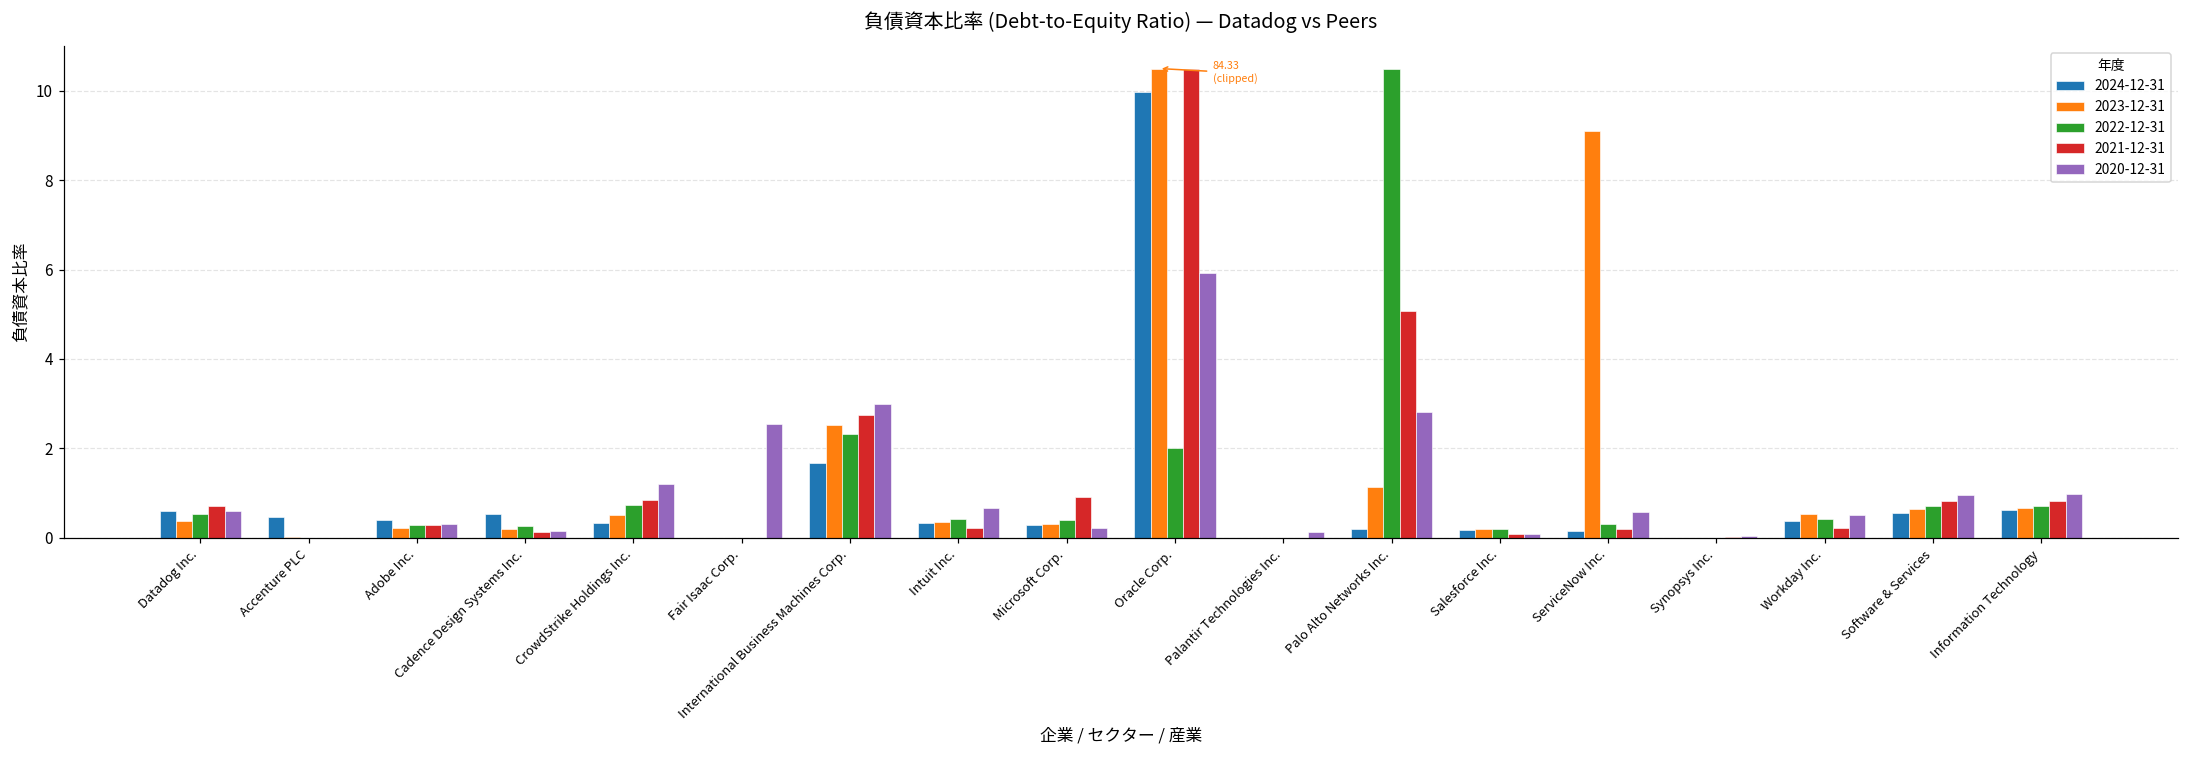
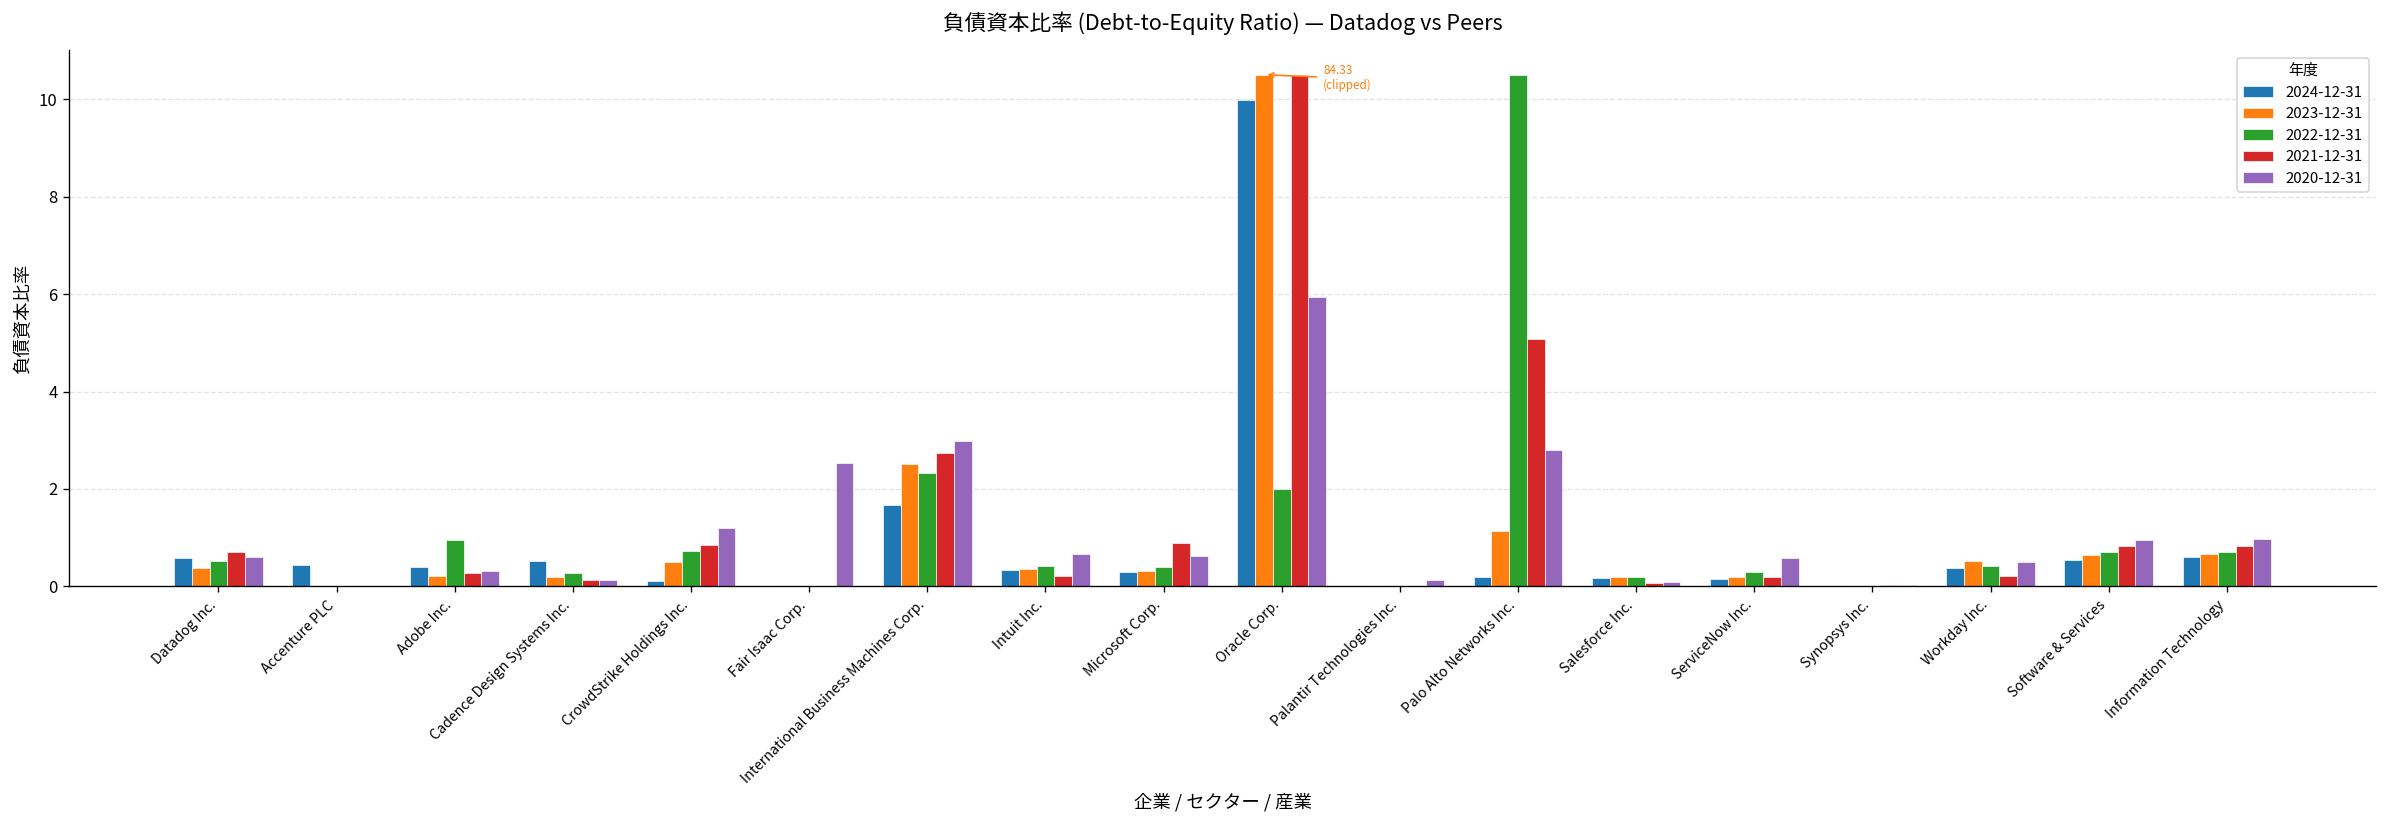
  {
    "2024-12-31": {
      "Datadog Inc.": 0.6,
      "Accenture PLC": 0.5,
      "Adobe Inc.": 0.4,
      "Cadence Design Systems Inc.": 0.5,
-     "CrowdStrike Holdings Inc.": 0.3,
+     "CrowdStrike Holdings Inc.": 0.1,
      "Fair Isaac Corp.": 0.0,
      "International Business Machines Corp.": 1.7,
      "Intuit Inc.": 0.3,
      "Microsoft Corp.": 0.3,
      "Oracle Corp.": 10.0,
      "Palantir Technologies Inc.": 0.0,
      "Palo Alto Networks Inc.": 0.2,
      "Salesforce Inc.": 0.2,
      "ServiceNow Inc.": 0.2,
      "Synopsys Inc.": 0.0,
      "Workday Inc.": 0.4,
      "Software & Services": 0.5,
      "Information Technology": 0.6
    },
    "2023-12-31": {
      "Datadog Inc.": 0.4,
      "Adobe Inc.": 0.2,
      "Cadence Design Systems Inc.": 0.2,
      "CrowdStrike Holdings Inc.": 0.5,
      "Fair Isaac Corp.": 0.0,
      "International Business Machines Corp.": 2.5,
      "Intuit Inc.": 0.4,
      "Microsoft Corp.": 0.3,
      "Oracle Corp.": 10.5,
      "Palantir Technologies Inc.": 0.0,
      "Palo Alto Networks Inc.": 1.1,
      "Salesforce Inc.": 0.2,
-     "ServiceNow Inc.": 9.1,
+     "ServiceNow Inc.": 0.2,
      "Synopsys Inc.": 0.0,
      "Workday Inc.": 0.5,
      "Software & Services": 0.6,
      "Information Technology": 0.7
    },
    "2022-12-31": {
      "Datadog Inc.": 0.5,
      "Accenture PLC": 0.0,
-     "Adobe Inc.": 0.3,
+     "Adobe Inc.": 1.0,
      "Cadence Design Systems Inc.": 0.3,
      "CrowdStrike Holdings Inc.": 0.7,
      "Fair Isaac Corp.": 0.0,
      "International Business Machines Corp.": 2.3,
      "Intuit Inc.": 0.4,
      "Microsoft Corp.": 0.4,
      "Oracle Corp.": 2.0,
      "Palantir Technologies Inc.": 0.0,
      "Palo Alto Networks Inc.": 10.5,
      "Salesforce Inc.": 0.2,
      "ServiceNow Inc.": 0.3,
      "Synopsys Inc.": 0.0,
      "Workday Inc.": 0.4,
      "Software & Services": 0.7,
      "Information Technology": 0.7
    },
    "2021-12-31": {
      "Datadog Inc.": 0.7,
      "Accenture PLC": 0.0,
      "Adobe Inc.": 0.3,
      "Cadence Design Systems Inc.": 0.1,
      "CrowdStrike Holdings Inc.": 0.9,
      "Fair Isaac Corp.": 0.0,
      "International Business Machines Corp.": 2.7,
      "Intuit Inc.": 0.2,
      "Microsoft Corp.": 0.9,
      "Palantir Technologies Inc.": 0.0,
      "Palo Alto Networks Inc.": 5.1,
      "Salesforce Inc.": 0.1,
      "ServiceNow Inc.": 0.2,
      "Workday Inc.": 0.2,
      "Software & Services": 0.8,
      "Information Technology": 0.8
    },
    "2020-12-31": {
      "Datadog Inc.": 0.6,
      "Accenture PLC": 0.0,
      "Adobe Inc.": 0.3,
      "Cadence Design Systems Inc.": 0.1,
      "CrowdStrike Holdings Inc.": 1.2,
      "Fair Isaac Corp.": 2.5,
      "International Business Machines Corp.": 3.0,
      "Intuit Inc.": 0.7,
-     "Microsoft Corp.": 0.2,
+     "Microsoft Corp.": 0.6,
      "Oracle Corp.": 5.9,
      "Palantir Technologies Inc.": 0.1,
      "Palo Alto Networks Inc.": 2.8,
      "Salesforce Inc.": 0.1,
      "ServiceNow Inc.": 0.6,
      "Workday Inc.": 0.5,
      "Software & Services": 1.0,
      "Information Technology": 1.0
    }
  }
